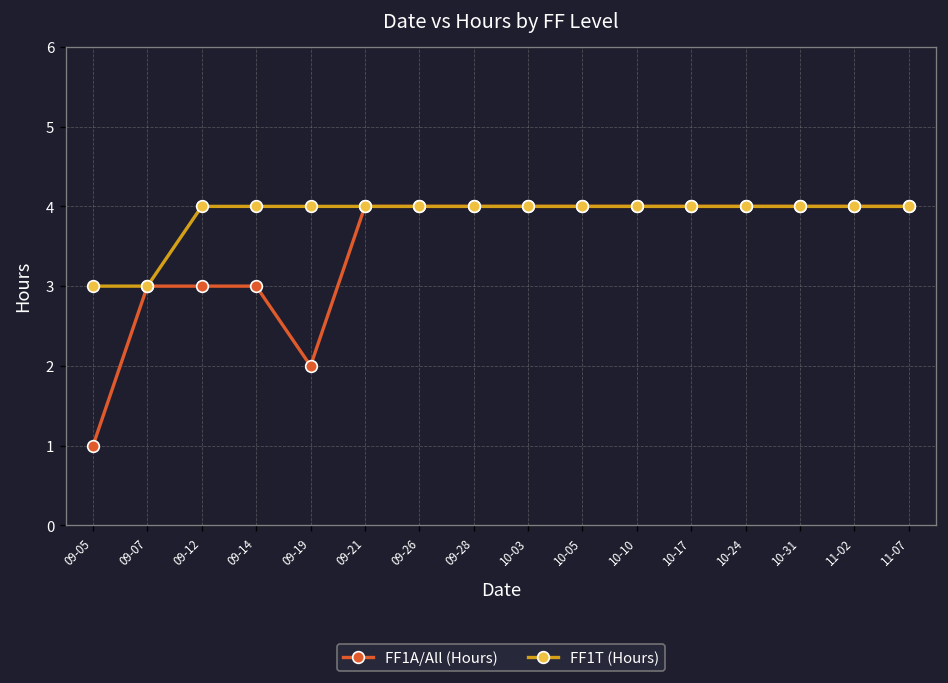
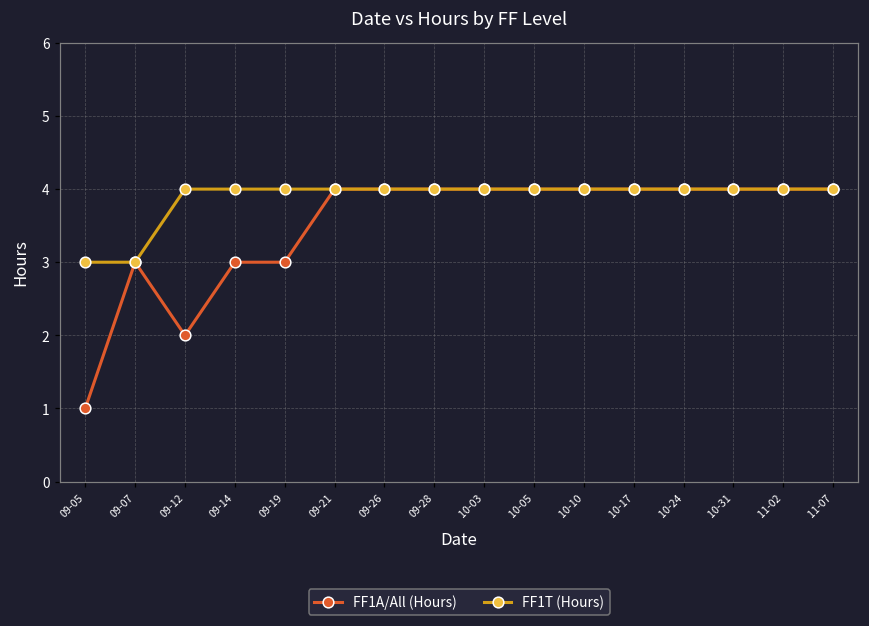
  {
    "FF1A/All (Hours)": {
      "09-05": 1,
-     "09-12": 3,
+     "09-12": 2,
      "09-14": 3,
-     "09-19": 2
+     "09-19": 3
    },
    "FF1T (Hours)": {
      "09-05": 3,
      "09-12": 4,
      "09-14": 4,
      "09-19": 4
    }
  }
